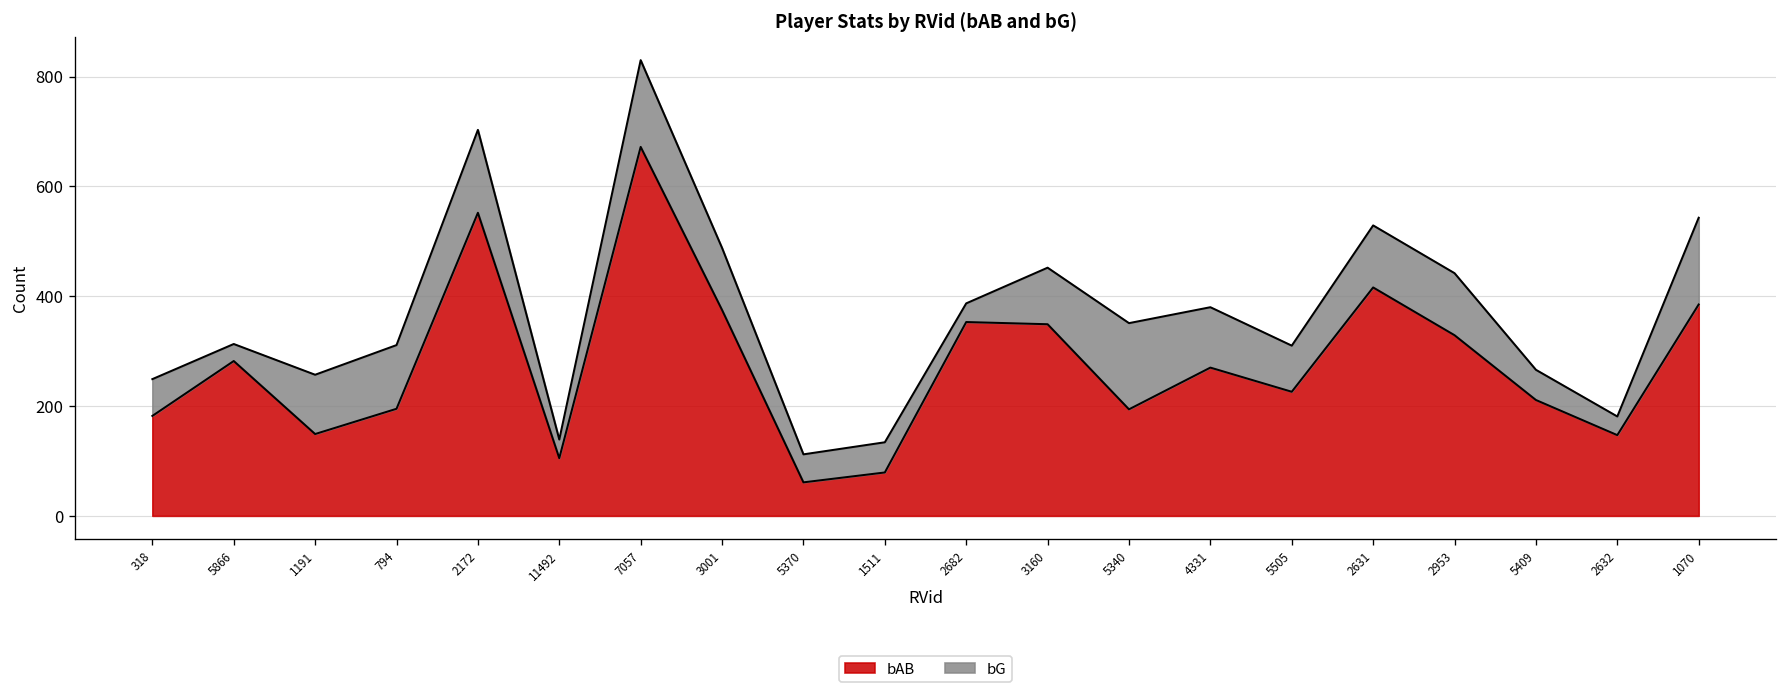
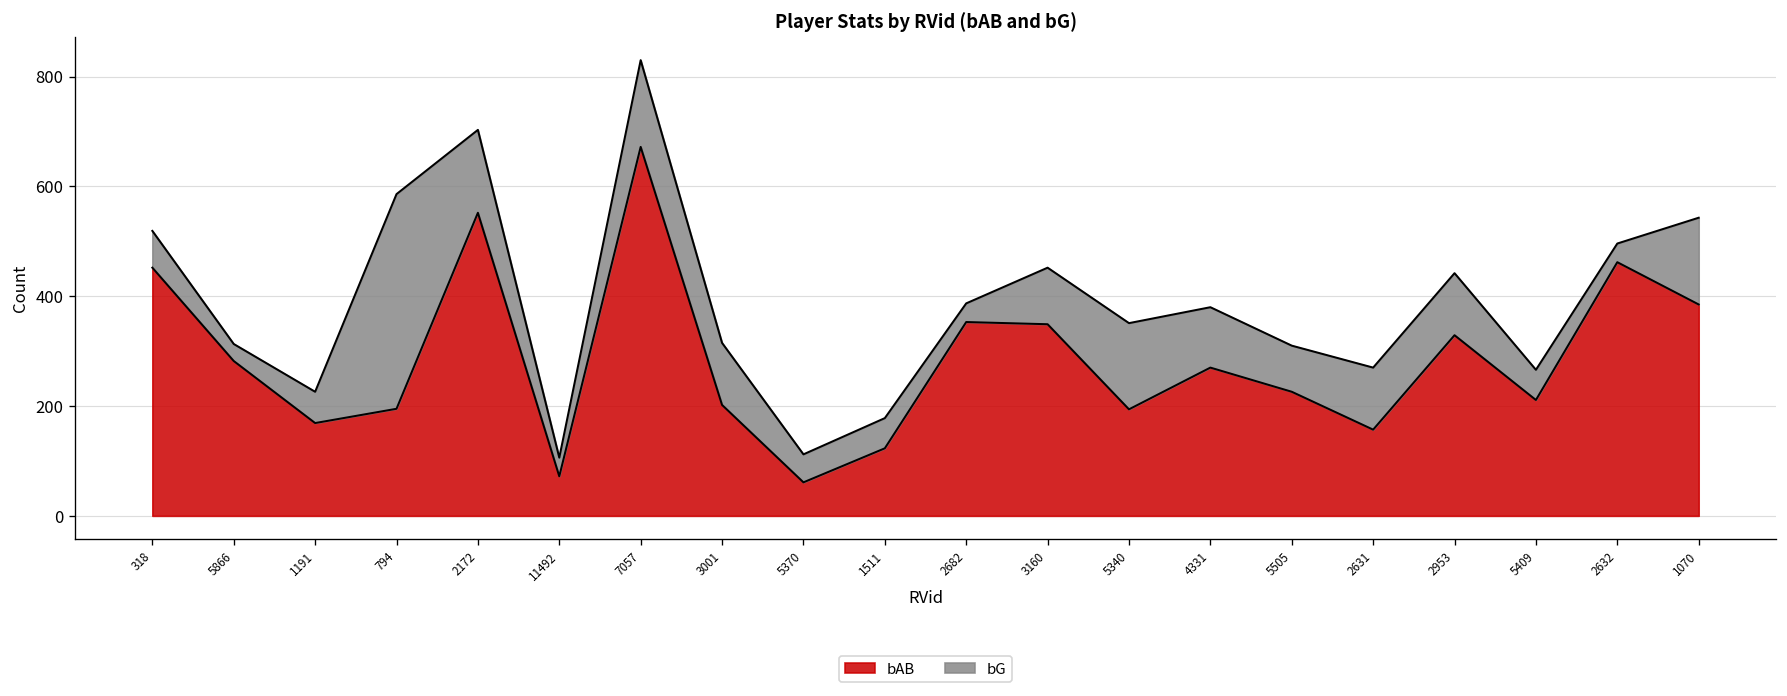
  {
    "bAB": {
-     "318": 180,
+     "318": 450,
      "5866": 280,
-     "1191": 150,
+     "1191": 170,
      "794": 200,
      "2172": 550,
-     "11492": 110,
+     "11492": 70,
      "7057": 670,
-     "3001": 380,
+     "3001": 200,
      "5370": 60,
-     "1511": 80,
+     "1511": 120,
      "2682": 350,
      "3160": 350,
      "5340": 190,
      "4331": 270,
      "5505": 230,
-     "2631": 420,
+     "2631": 160,
      "2953": 330,
      "5409": 210,
-     "2632": 150,
+     "2632": 460,
      "1070": 390
    },
    "bG": {
      "318": 70,
      "5866": 30,
-     "1191": 110,
-     "794": 120,
+     "1191": 60,
+     "794": 390,
      "2172": 150,
      "11492": 30,
      "7057": 160,
      "3001": 110,
      "5370": 50,
      "1511": 60,
      "2682": 30,
      "3160": 100,
      "5340": 160,
      "4331": 110,
      "5505": 80,
      "2631": 110,
      "2953": 110,
      "5409": 60,
      "2632": 30,
      "1070": 160
    }
  }
